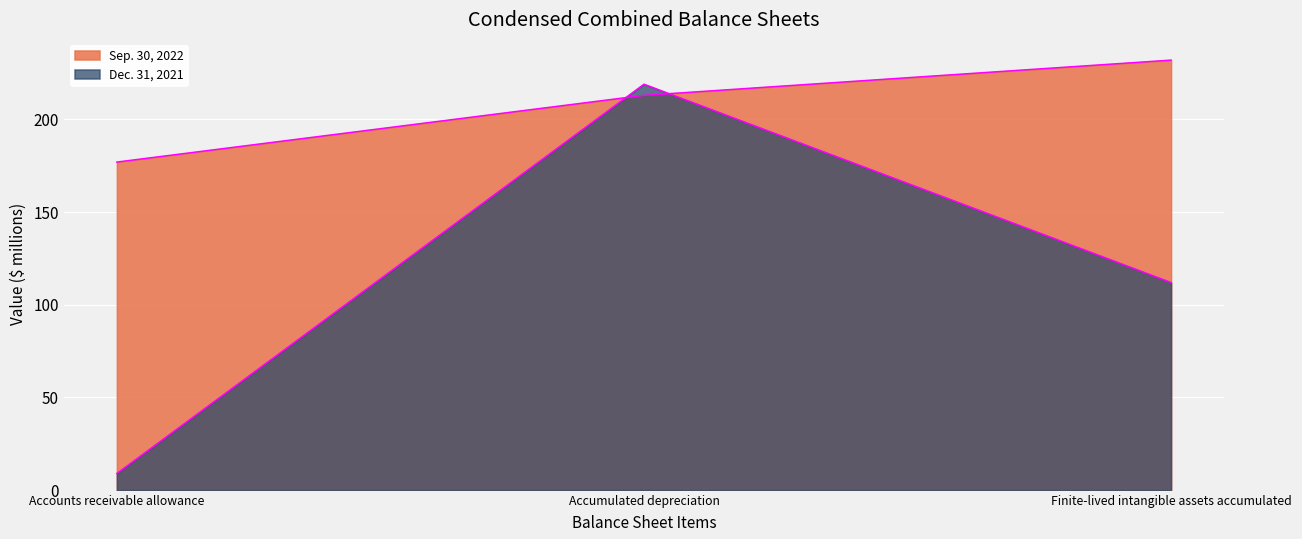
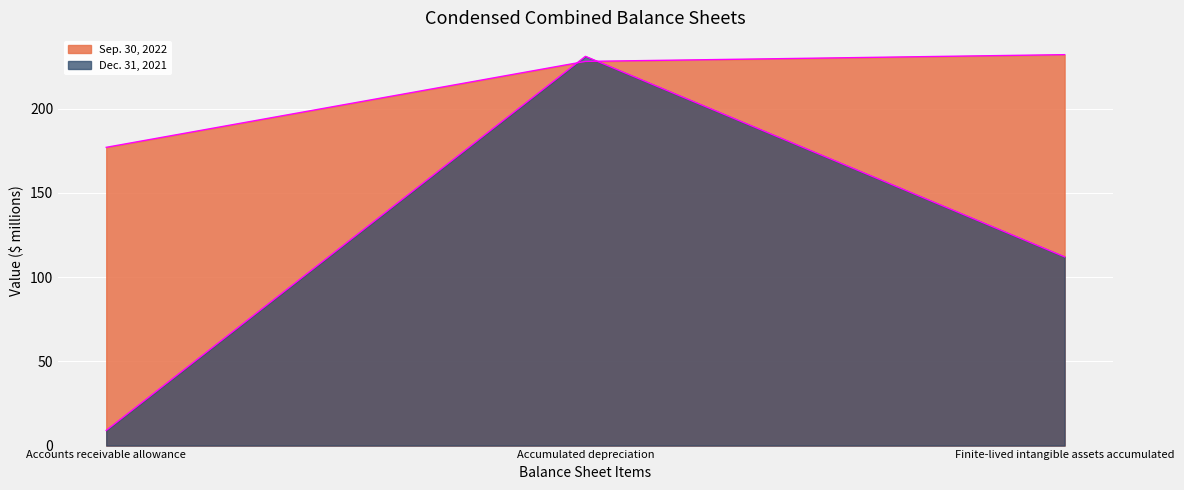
  {
    "Sep. 30, 2022": {
      "Accounts receivable allowance": 177,
-     "Accumulated depreciation": 213,
+     "Accumulated depreciation": 228,
      "Finite-lived intangible assets accumulated": 232
    },
    "Dec. 31, 2021": {
      "Accounts receivable allowance": 9,
-     "Accumulated depreciation": 219,
+     "Accumulated depreciation": 231,
      "Finite-lived intangible assets accumulated": 112
    }
  }
